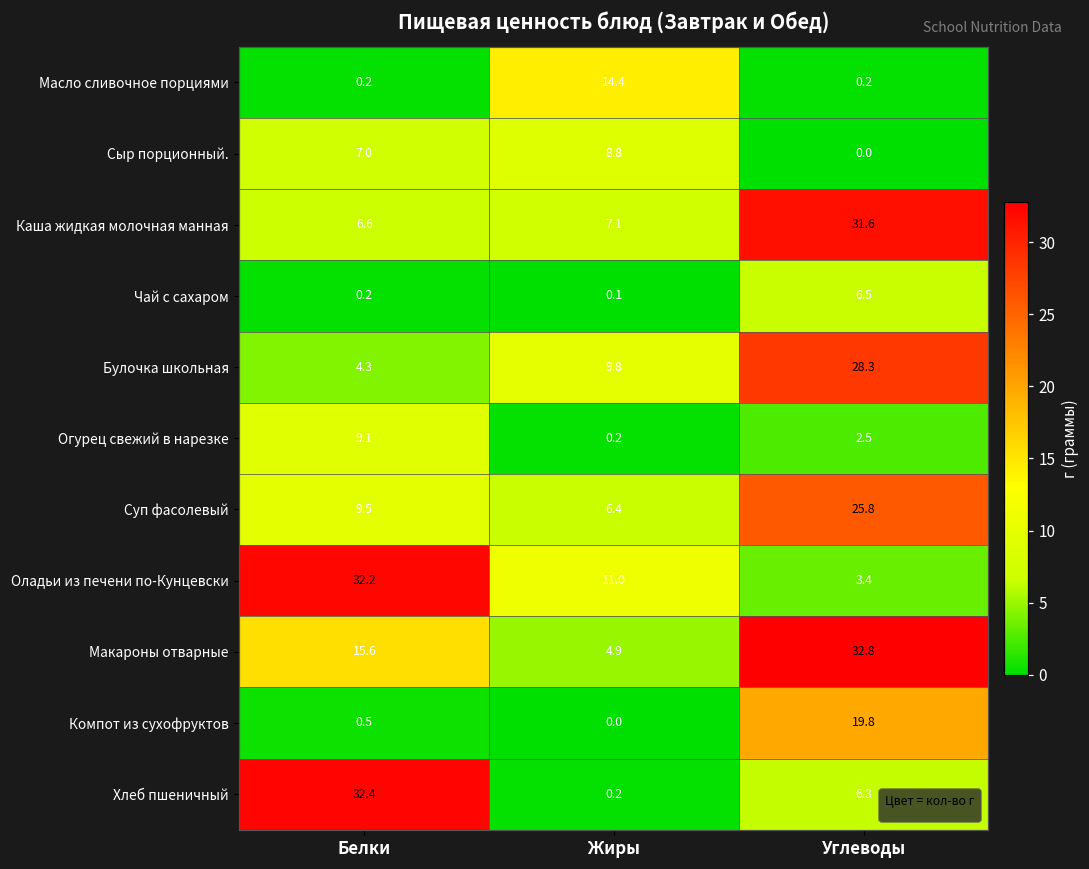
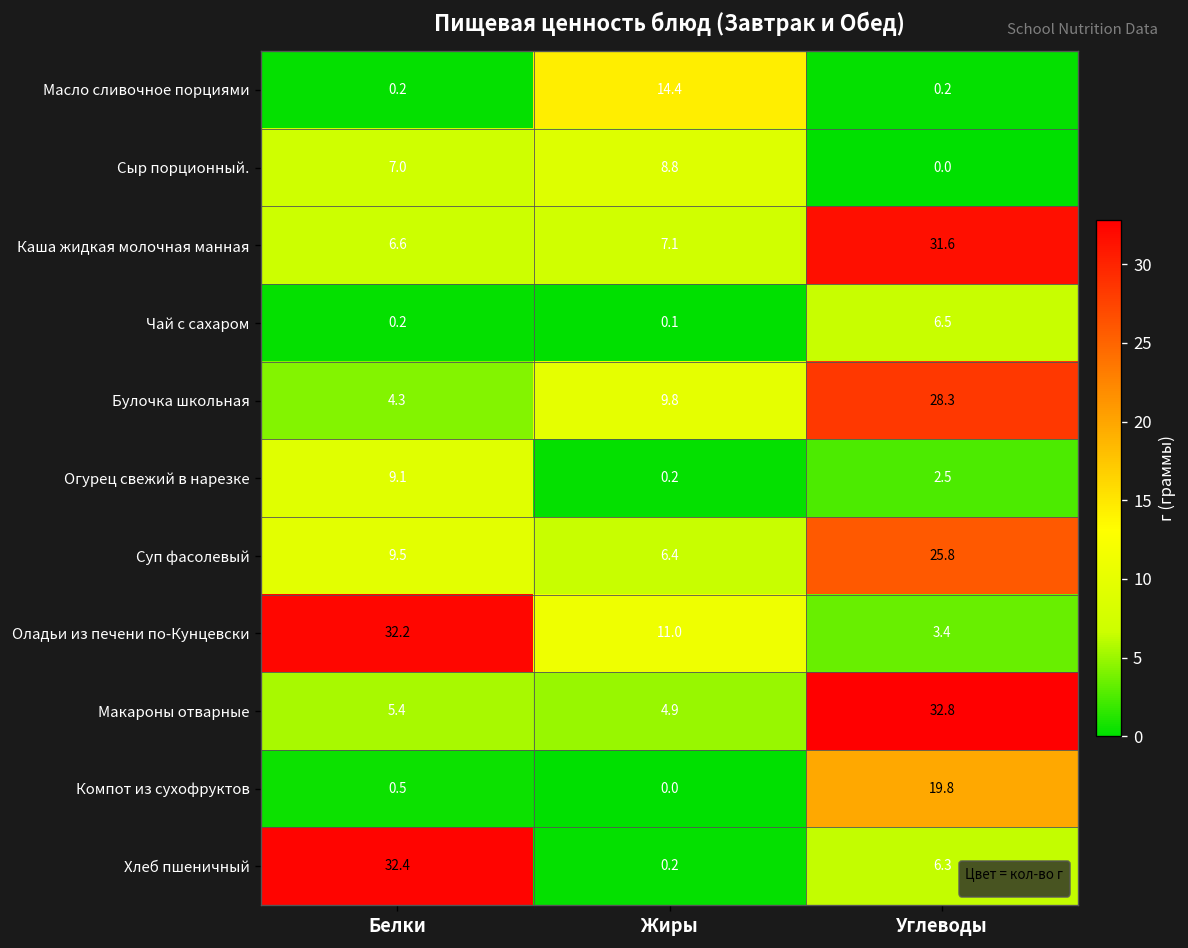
  {
    "Масло сливочное порциями": {
      "Белки": 0.2,
      "Жиры": 14.4,
      "Углеводы": 0.2
    },
    "Сыр порционный.": {
      "Белки": 7.0,
      "Жиры": 8.8,
      "Углеводы": 0.0
    },
    "Каша жидкая молочная манная": {
      "Белки": 6.6,
      "Жиры": 7.1,
      "Углеводы": 31.6
    },
    "Чай с сахаром": {
      "Белки": 0.2,
      "Жиры": 0.1,
      "Углеводы": 6.5
    },
    "Булочка школьная": {
      "Белки": 4.3,
      "Жиры": 9.8,
      "Углеводы": 28.3
    },
    "Огурец свежий в нарезке": {
      "Белки": 9.1,
      "Жиры": 0.2,
      "Углеводы": 2.5
    },
    "Суп фасолевый": {
      "Белки": 9.5,
      "Жиры": 6.4,
      "Углеводы": 25.8
    },
    "Оладьи из печени по-Кунцевски": {
      "Белки": 32.2,
      "Жиры": 11.0,
      "Углеводы": 3.4
    },
    "Макароны отварные": {
-     "Белки": 15.6,
+     "Белки": 5.4,
      "Жиры": 4.9,
      "Углеводы": 32.8
    },
    "Компот из сухофруктов": {
      "Белки": 0.5,
      "Жиры": 0.0,
      "Углеводы": 19.8
    },
    "Хлеб пшеничный": {
      "Белки": 32.4,
      "Жиры": 0.2,
      "Углеводы": 6.3
    }
  }
